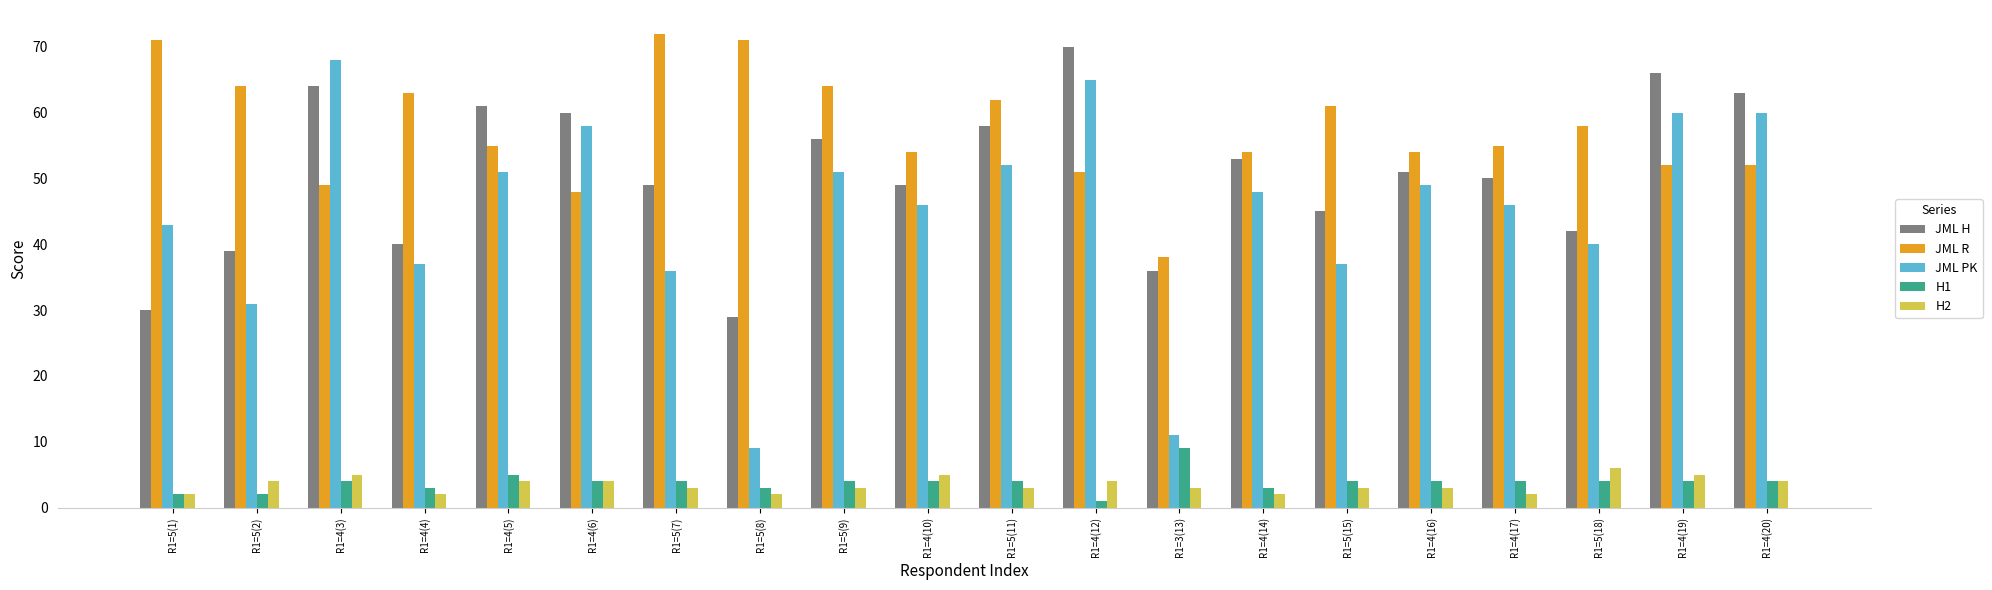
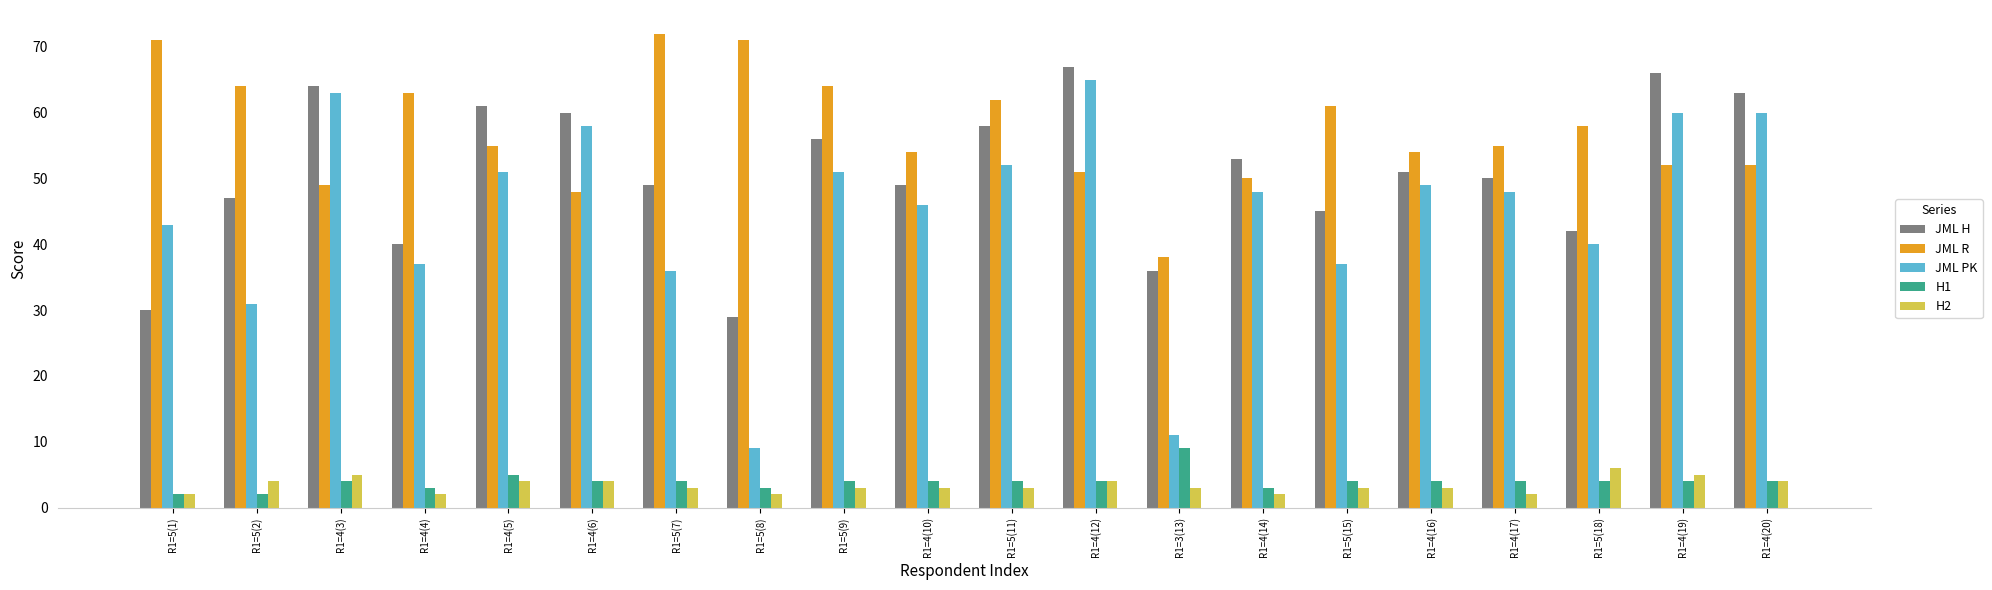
  {
    "JML H": {
      "R1=5(1)": 30,
-     "R1=5(2)": 39,
+     "R1=5(2)": 47,
      "R1=4(3)": 64,
      "R1=4(4)": 40,
      "R1=4(5)": 61,
      "R1=4(6)": 60,
      "R1=5(7)": 49,
      "R1=5(8)": 29,
      "R1=5(9)": 56,
      "R1=4(10)": 49,
      "R1=5(11)": 58,
-     "R1=4(12)": 70,
+     "R1=4(12)": 67,
      "R1=3(13)": 36,
      "R1=4(14)": 53,
      "R1=5(15)": 45,
      "R1=4(16)": 51,
      "R1=4(17)": 50,
      "R1=5(18)": 42,
      "R1=4(19)": 66,
      "R1=4(20)": 63
    },
    "JML R": {
      "R1=5(1)": 71,
      "R1=5(2)": 64,
      "R1=4(3)": 49,
      "R1=4(4)": 63,
      "R1=4(5)": 55,
      "R1=4(6)": 48,
      "R1=5(7)": 72,
      "R1=5(8)": 71,
      "R1=5(9)": 64,
      "R1=4(10)": 54,
      "R1=5(11)": 62,
      "R1=4(12)": 51,
      "R1=3(13)": 38,
-     "R1=4(14)": 54,
+     "R1=4(14)": 50,
      "R1=5(15)": 61,
      "R1=4(16)": 54,
      "R1=4(17)": 55,
      "R1=5(18)": 58,
      "R1=4(19)": 52,
      "R1=4(20)": 52
    },
    "JML PK": {
      "R1=5(1)": 43,
      "R1=5(2)": 31,
-     "R1=4(3)": 68,
+     "R1=4(3)": 63,
      "R1=4(4)": 37,
      "R1=4(5)": 51,
      "R1=4(6)": 58,
      "R1=5(7)": 36,
      "R1=5(8)": 9,
      "R1=5(9)": 51,
      "R1=4(10)": 46,
      "R1=5(11)": 52,
      "R1=4(12)": 65,
      "R1=3(13)": 11,
      "R1=4(14)": 48,
      "R1=5(15)": 37,
      "R1=4(16)": 49,
-     "R1=4(17)": 46,
+     "R1=4(17)": 48,
      "R1=5(18)": 40,
      "R1=4(19)": 60,
      "R1=4(20)": 60
    },
    "H1": {
      "R1=5(1)": 2,
      "R1=5(2)": 2,
      "R1=4(3)": 4,
      "R1=4(4)": 3,
      "R1=4(5)": 5,
      "R1=4(6)": 4,
      "R1=5(7)": 4,
      "R1=5(8)": 3,
      "R1=5(9)": 4,
      "R1=4(10)": 4,
      "R1=5(11)": 4,
-     "R1=4(12)": 1,
+     "R1=4(12)": 4,
      "R1=3(13)": 9,
      "R1=4(14)": 3,
      "R1=5(15)": 4,
      "R1=4(16)": 4,
      "R1=4(17)": 4,
      "R1=5(18)": 4,
      "R1=4(19)": 4,
      "R1=4(20)": 4
    },
    "H2": {
      "R1=5(1)": 2,
      "R1=5(2)": 4,
      "R1=4(3)": 5,
      "R1=4(4)": 2,
      "R1=4(5)": 4,
      "R1=4(6)": 4,
      "R1=5(7)": 3,
      "R1=5(8)": 2,
      "R1=5(9)": 3,
-     "R1=4(10)": 5,
+     "R1=4(10)": 3,
      "R1=5(11)": 3,
      "R1=4(12)": 4,
      "R1=3(13)": 3,
      "R1=4(14)": 2,
      "R1=5(15)": 3,
      "R1=4(16)": 3,
      "R1=4(17)": 2,
      "R1=5(18)": 6,
      "R1=4(19)": 5,
      "R1=4(20)": 4
    }
  }
